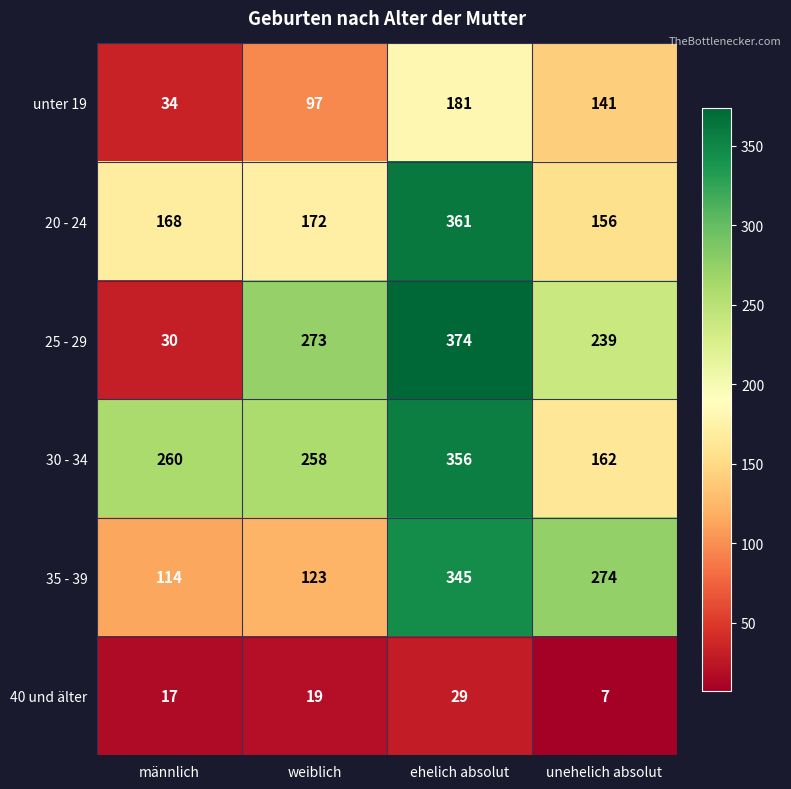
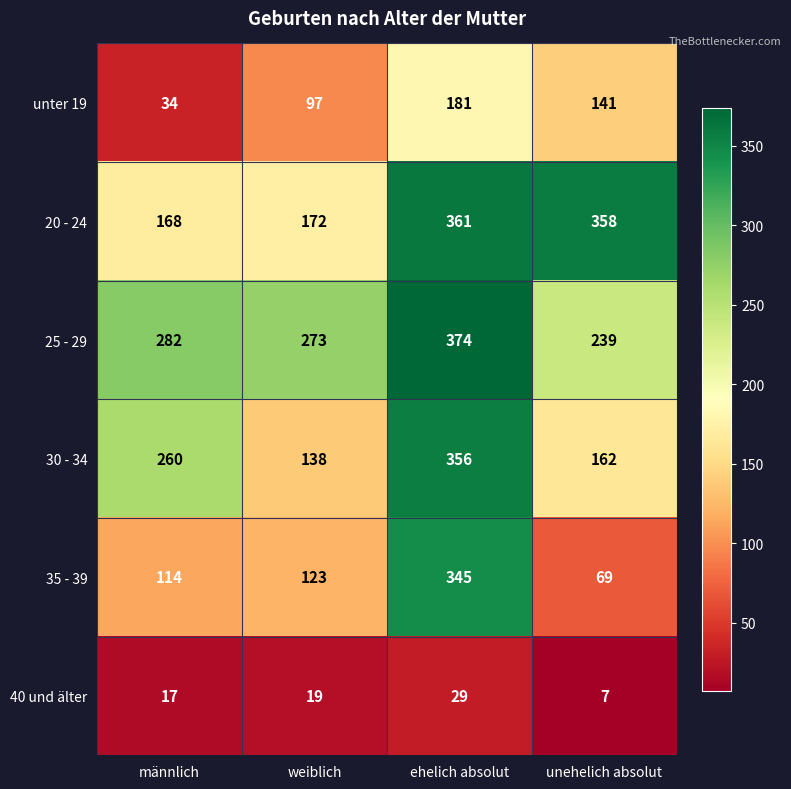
  {
    "unter 19": {
      "männlich": 34,
      "weiblich": 97,
      "ehelich absolut": 181,
      "unehelich absolut": 141
    },
    "20 - 24": {
      "männlich": 168,
      "weiblich": 172,
      "ehelich absolut": 361,
-     "unehelich absolut": 156
+     "unehelich absolut": 358
    },
    "25 - 29": {
-     "männlich": 30,
+     "männlich": 282,
      "weiblich": 273,
      "ehelich absolut": 374,
      "unehelich absolut": 239
    },
    "30 - 34": {
      "männlich": 260,
-     "weiblich": 258,
+     "weiblich": 138,
      "ehelich absolut": 356,
      "unehelich absolut": 162
    },
    "35 - 39": {
      "männlich": 114,
      "weiblich": 123,
      "ehelich absolut": 345,
-     "unehelich absolut": 274
+     "unehelich absolut": 69
    },
    "40 und älter": {
      "männlich": 17,
      "weiblich": 19,
      "ehelich absolut": 29,
      "unehelich absolut": 7
    }
  }
